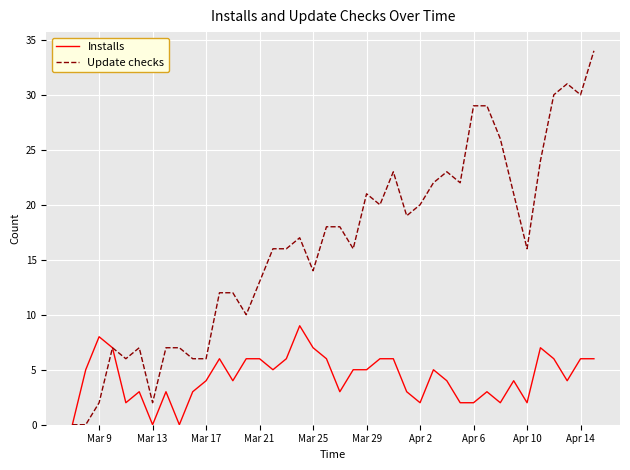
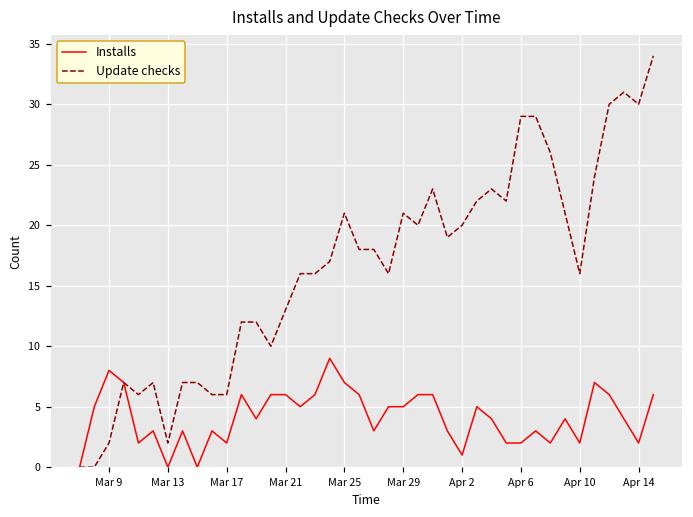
  {
    "Installs": {
      "Mar 9": 8,
      "Mar 13": 0,
-     "Mar 17": 4,
+     "Mar 17": 2,
      "Mar 21": 6,
      "Mar 25": 7,
      "Mar 29": 5,
-     "Apr 2": 2,
+     "Apr 2": 1,
      "Apr 6": 2,
      "Apr 10": 2,
-     "Apr 14": 6
+     "Apr 14": 2
    },
    "Update checks": {
      "Mar 9": 2,
      "Mar 13": 2,
      "Mar 17": 6,
      "Mar 21": 13,
-     "Mar 25": 14,
+     "Mar 25": 21,
      "Mar 29": 21,
      "Apr 2": 20,
      "Apr 6": 29,
      "Apr 10": 16,
      "Apr 14": 30
    }
  }
